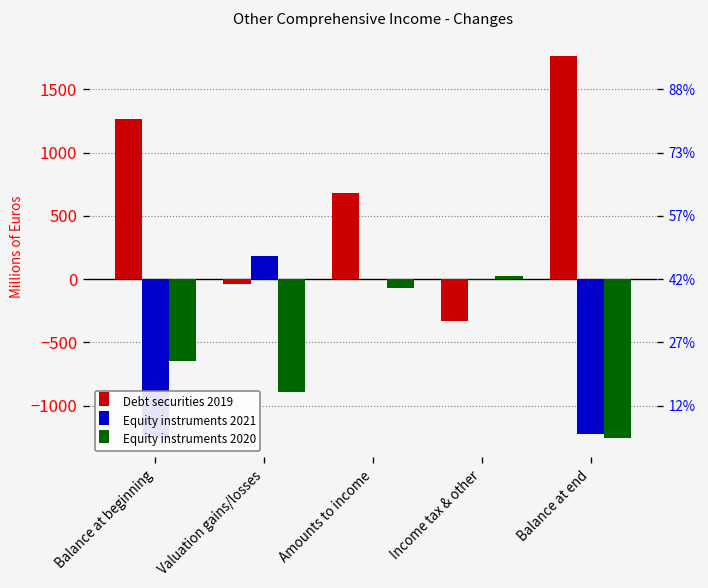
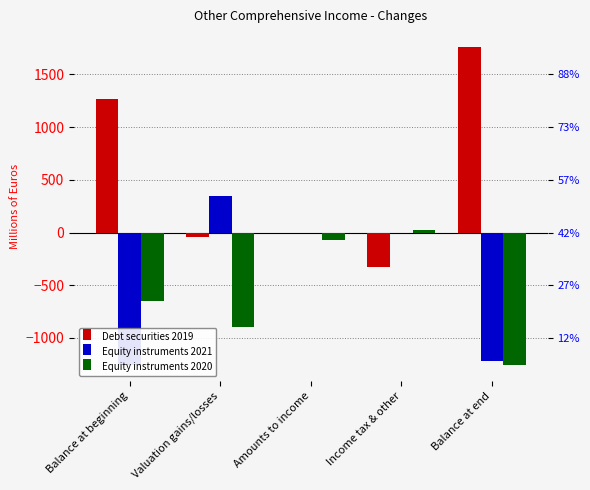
  {
    "Debt securities 2019": {
      "Balance at beginning": 1270,
      "Valuation gains/losses": -40,
-     "Amounts to income": 680,
+     "Amounts to income": 0,
      "Income tax & other": -330,
      "Balance at end": 1760
    },
    "Equity instruments 2021": {
-     "Valuation gains/losses": 180,
+     "Valuation gains/losses": 340,
      "Amounts to income": 0,
      "Balance at end": -1220
    },
    "Equity instruments 2020": {
      "Balance at beginning": -650,
      "Valuation gains/losses": -900,
      "Amounts to income": -70,
      "Balance at end": -1260
    }
  }
